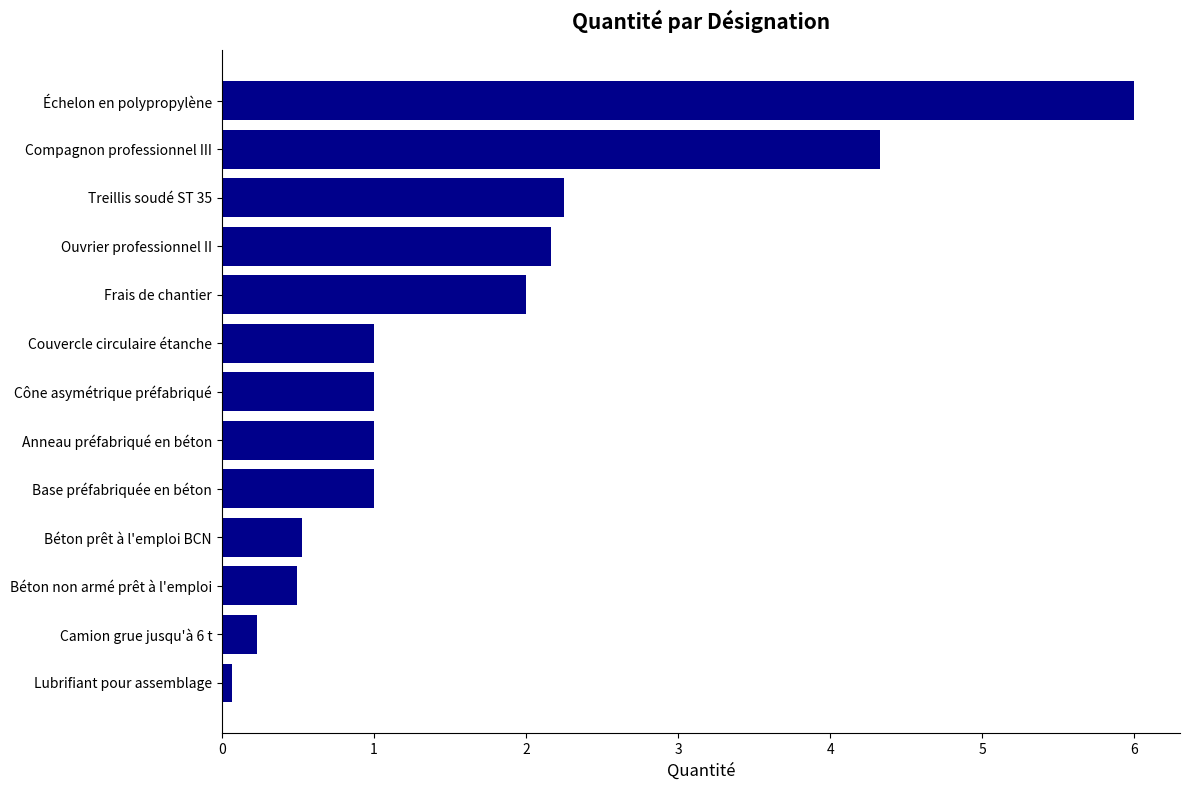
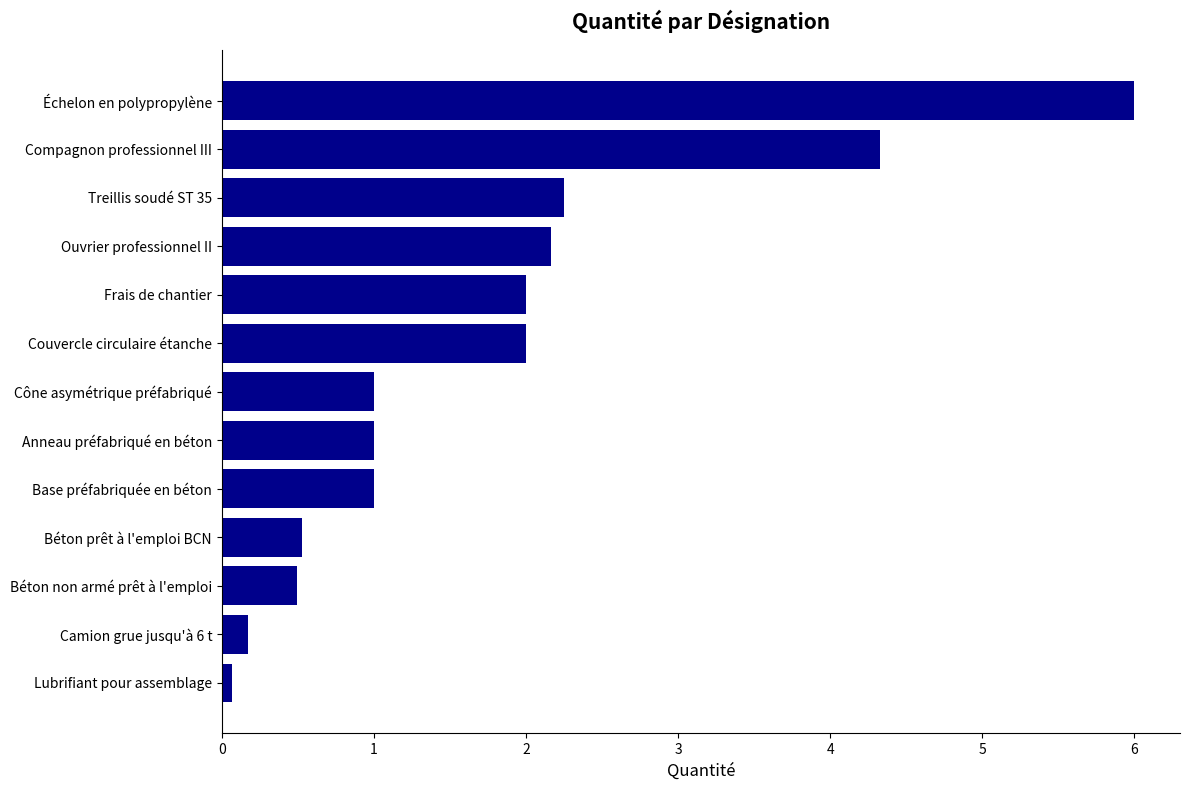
  {
    "Échelon en polypropylène": 6.00,
    "Compagnon professionnel III": 4.33,
    "Treillis soudé ST 35": 2.25,
    "Ouvrier professionnel II": 2.16,
    "Frais de chantier": 2.00,
-   "Couvercle circulaire étanche": 1,
+   "Couvercle circulaire étanche": 2,
    "Cône asymétrique préfabriqué": 1.00,
    "Anneau préfabriqué en béton": 1.00,
    "Base préfabriquée en béton": 1.00,
    "Béton prêt à l'emploi BCN": 0.53,
    "Béton non armé prêt à l'emploi": 0.50,
-   "Camion grue jusqu'à 6 t": 0.23,
+   "Camion grue jusqu'à 6 t": 0.17,
    "Lubrifiant pour assemblage": 0.07
  }
